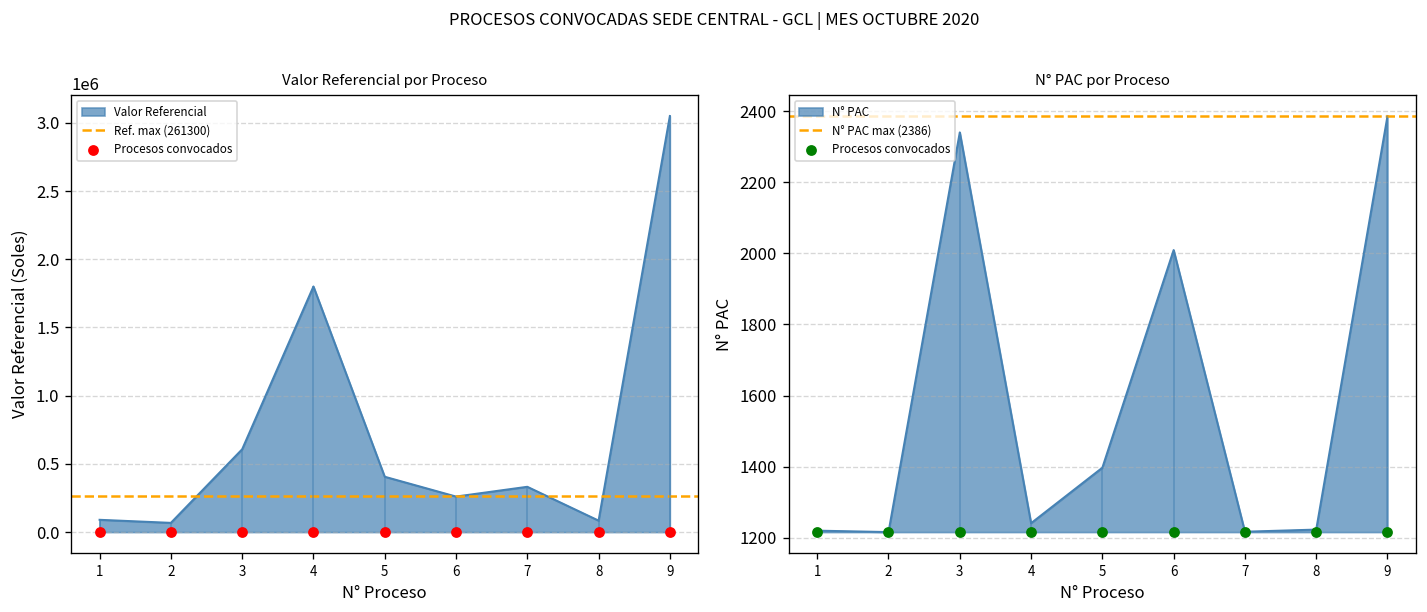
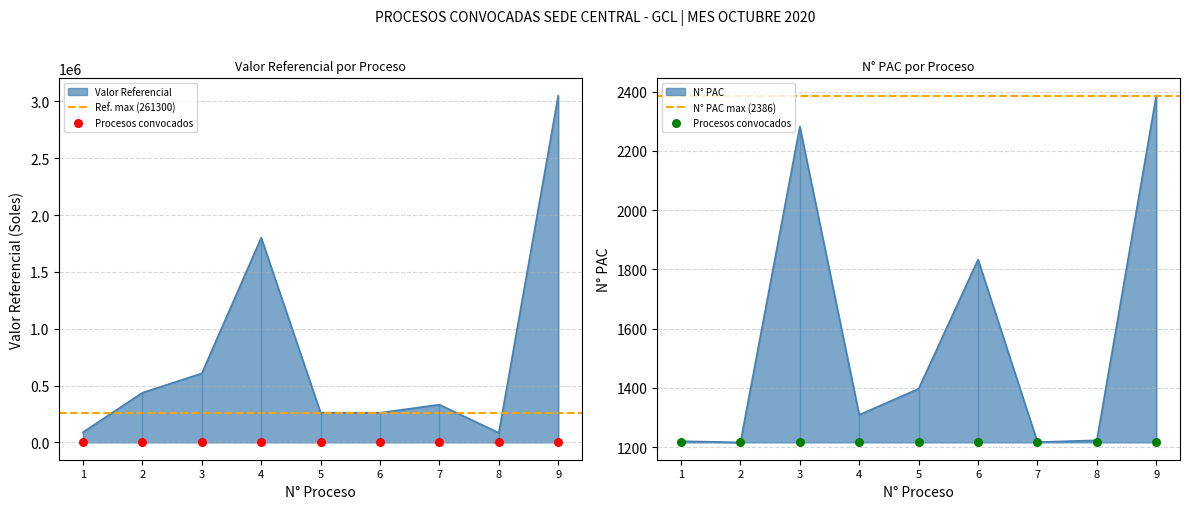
  {
    "Valor Referencial por Proceso": {
      "Valor Referencial": {
        "1": 90000,
-       "2": 70000,
+       "2": 440000,
        "3": 610000,
        "4": 1800000,
-       "5": 410000,
+       "5": 260000,
        "6": 260000,
        "7": 330000,
        "8": 80000,
        "9": 3050000
      }
    },
    "N° PAC por Proceso": {
      "N° PAC": {
-       "3": 2340,
-       "4": 1240,
+       "3": 2280,
+       "4": 1310,
        "5": 1400,
-       "6": 2010,
+       "6": 1830,
        "9": 2390
      }
    }
  }
